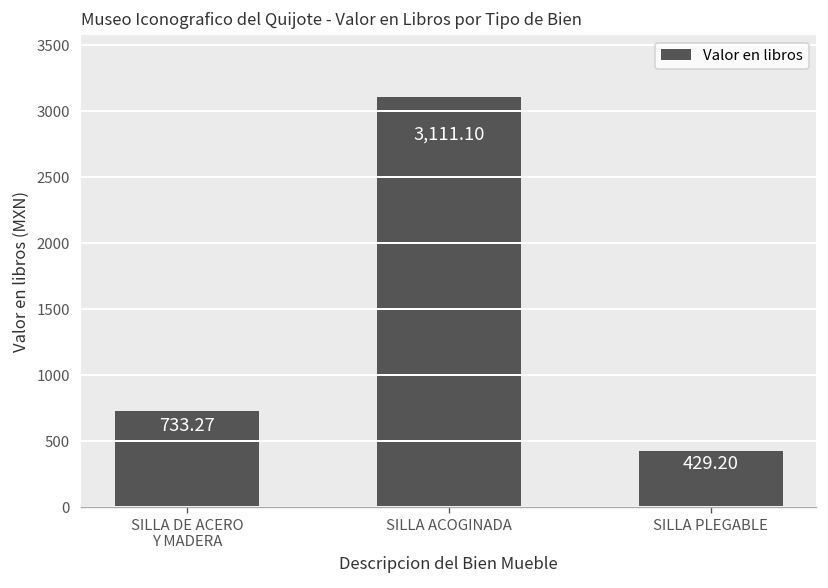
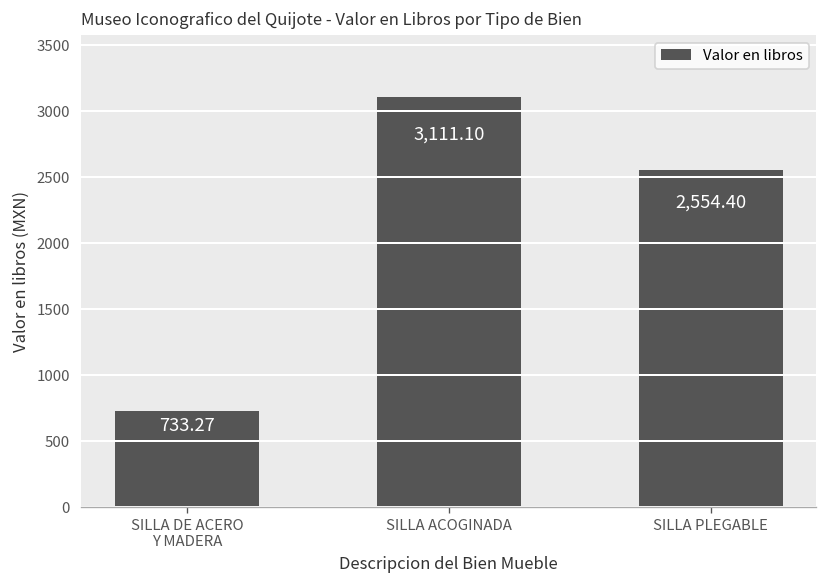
  {
    "SILLA DE ACERO Y MADERA": "733.27",
    "SILLA ACOGINADA": "3,111.10",
-   "SILLA PLEGABLE": "429.20"
+   "SILLA PLEGABLE": "2,554.40"
  }
